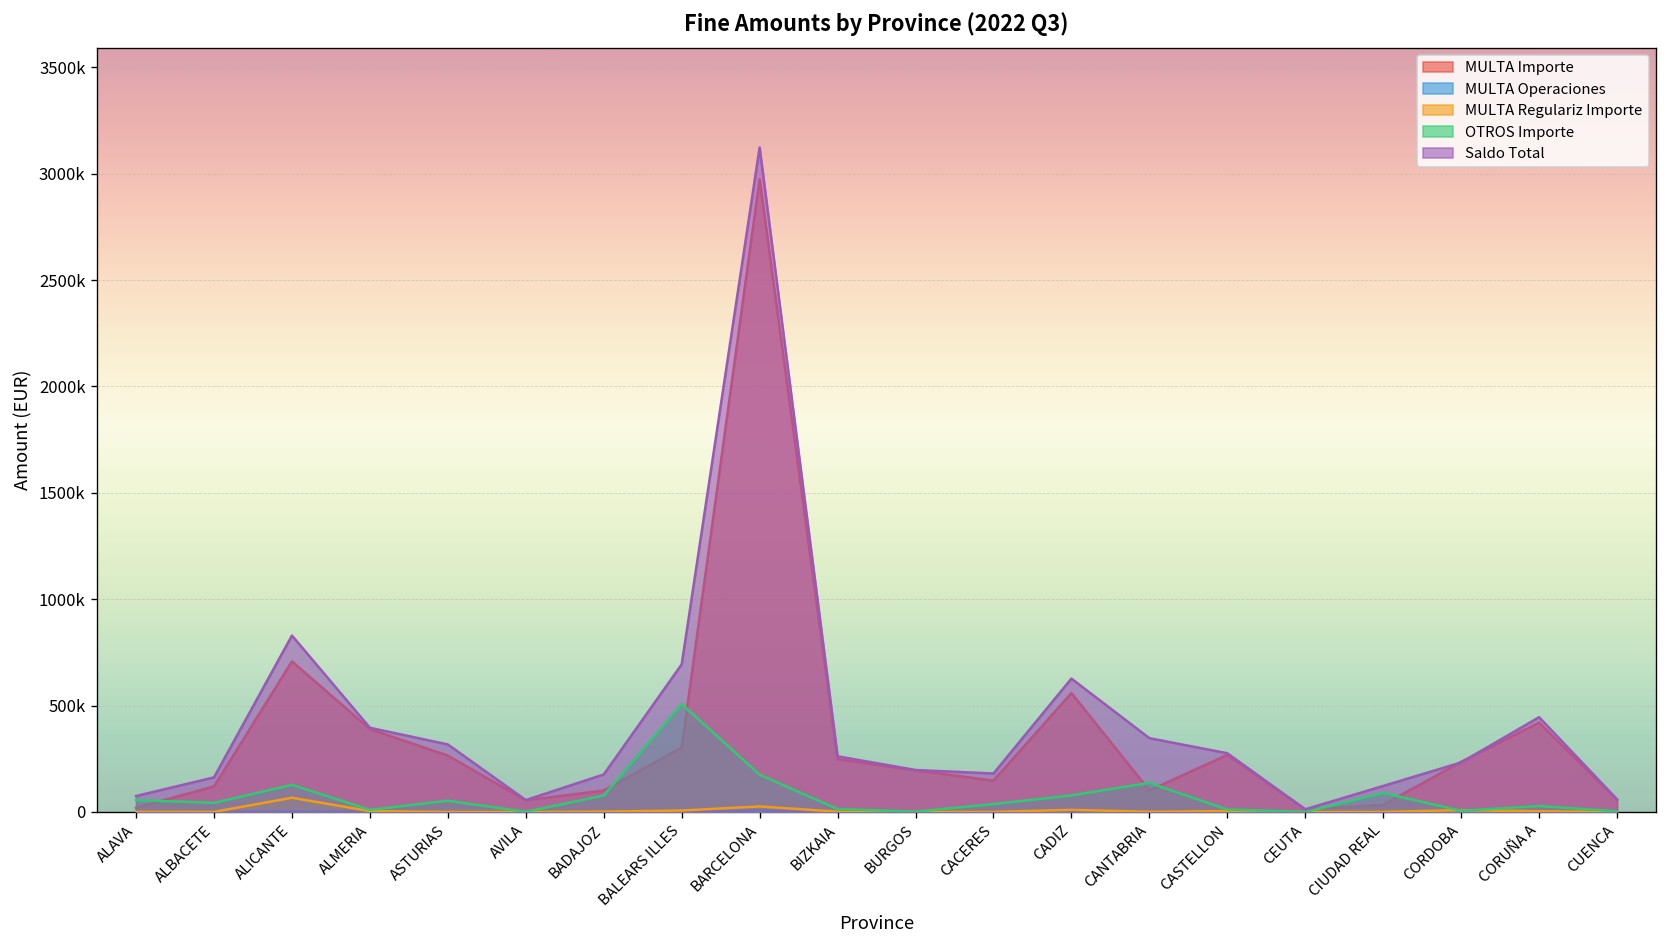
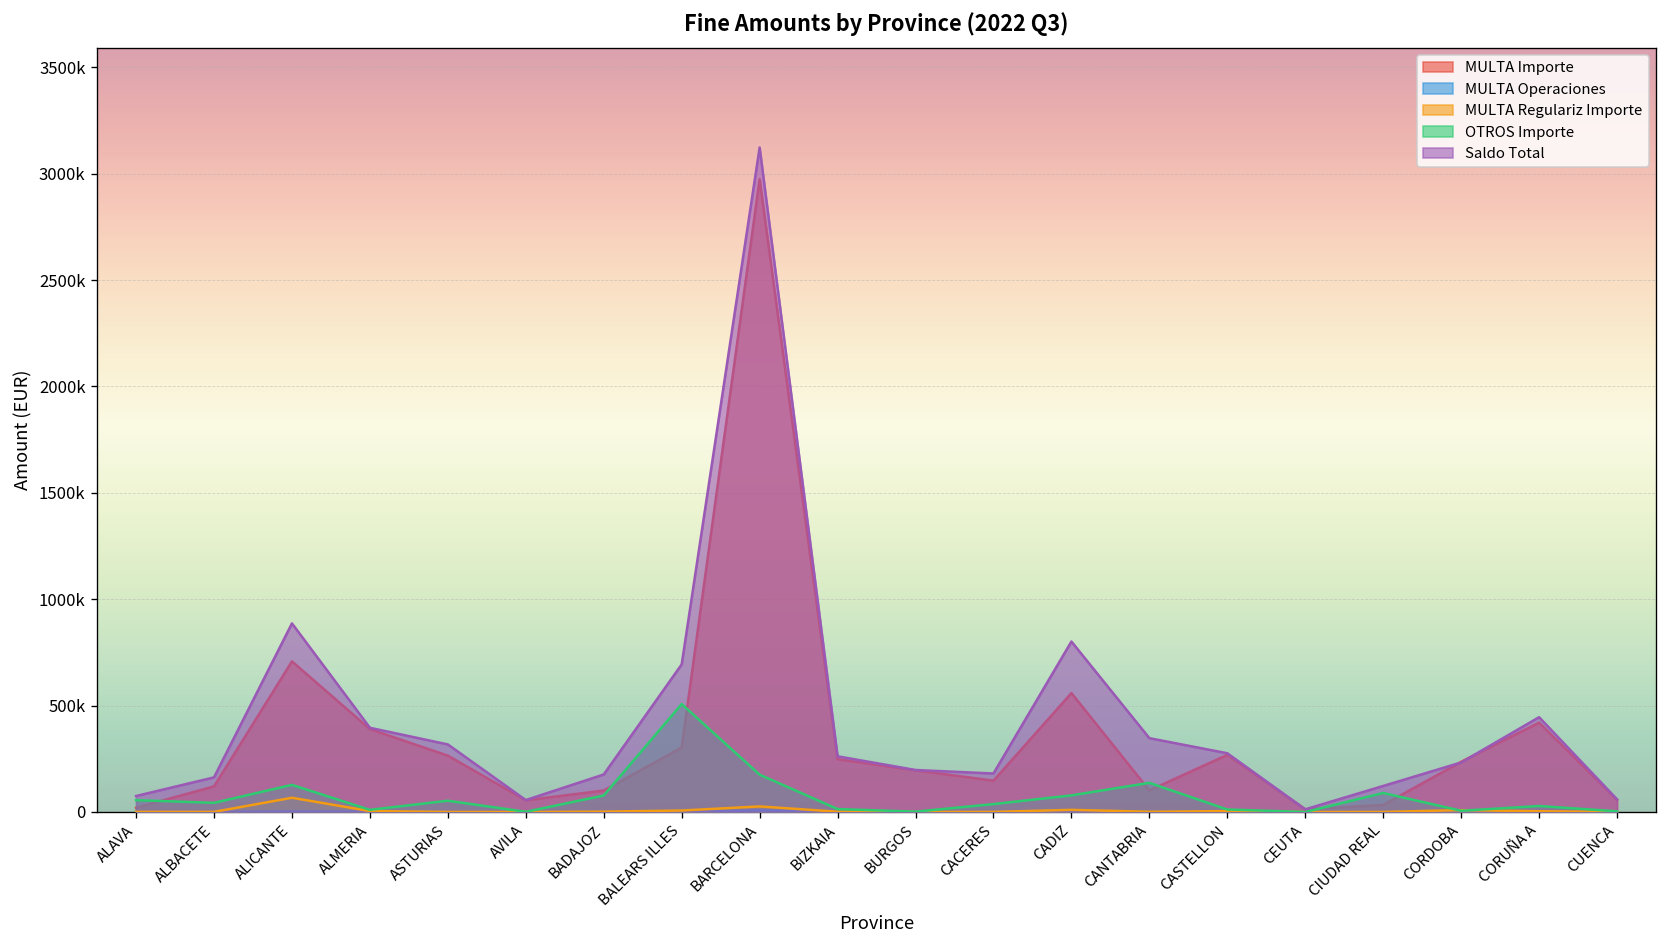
  {
    "MULTA Importe": {
      "ALAVA": 20000,
      "ALBACETE": 120000,
      "ALICANTE": 710000,
      "ASTURIAS": 260000,
      "BADAJOZ": 100000,
      "BALEARS ILLES": 300000,
      "BARCELONA": 2970000,
      "CACERES": 150000,
      "CADIZ": 560000,
      "CANTABRIA": 100000,
      "CIUDAD REAL": 30000,
      "CORUÑA A": 420000
    },
    "MULTA Operaciones": {
      "ALICANTE": 0,
      "BARCELONA": 10000
    },
    "MULTA Regulariz Importe": {
      "ALICANTE": 70000,
      "BARCELONA": 30000
    },
    "OTROS Importe": {
      "ALAVA": 60000,
      "ALBACETE": 40000,
      "ALICANTE": 130000,
      "ASTURIAS": 50000,
      "BADAJOZ": 80000,
      "BALEARS ILLES": 510000,
      "BARCELONA": 180000,
      "CACERES": 40000,
      "CADIZ": 80000,
      "CANTABRIA": 140000,
      "CIUDAD REAL": 90000,
      "CORUÑA A": 30000
    },
    "Saldo Total": {
      "ALAVA": 80000,
      "ALBACETE": 160000,
-     "ALICANTE": 830000,
+     "ALICANTE": 890000,
      "ASTURIAS": 320000,
      "BADAJOZ": 180000,
      "BALEARS ILLES": 690000,
      "BARCELONA": 3120000,
      "CACERES": 180000,
-     "CADIZ": 630000,
+     "CADIZ": 800000,
      "CANTABRIA": 350000,
      "CIUDAD REAL": 120000,
      "CORUÑA A": 450000
    }
  }
